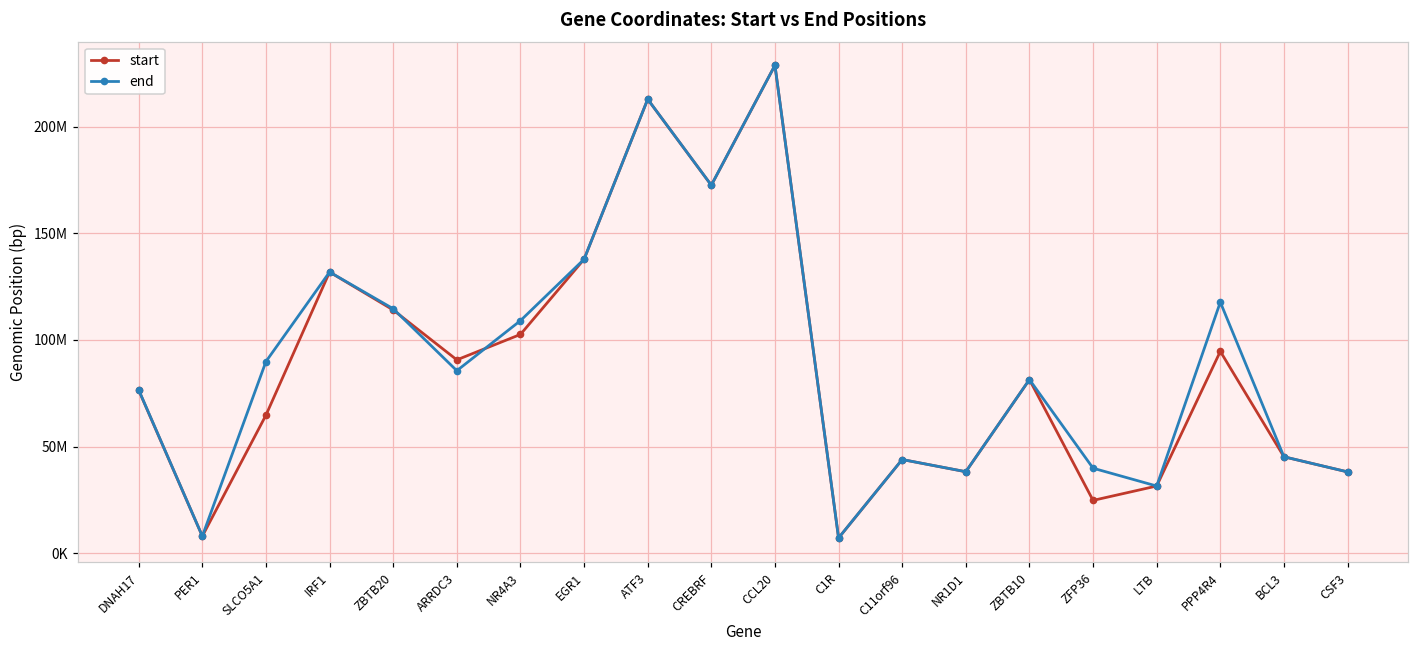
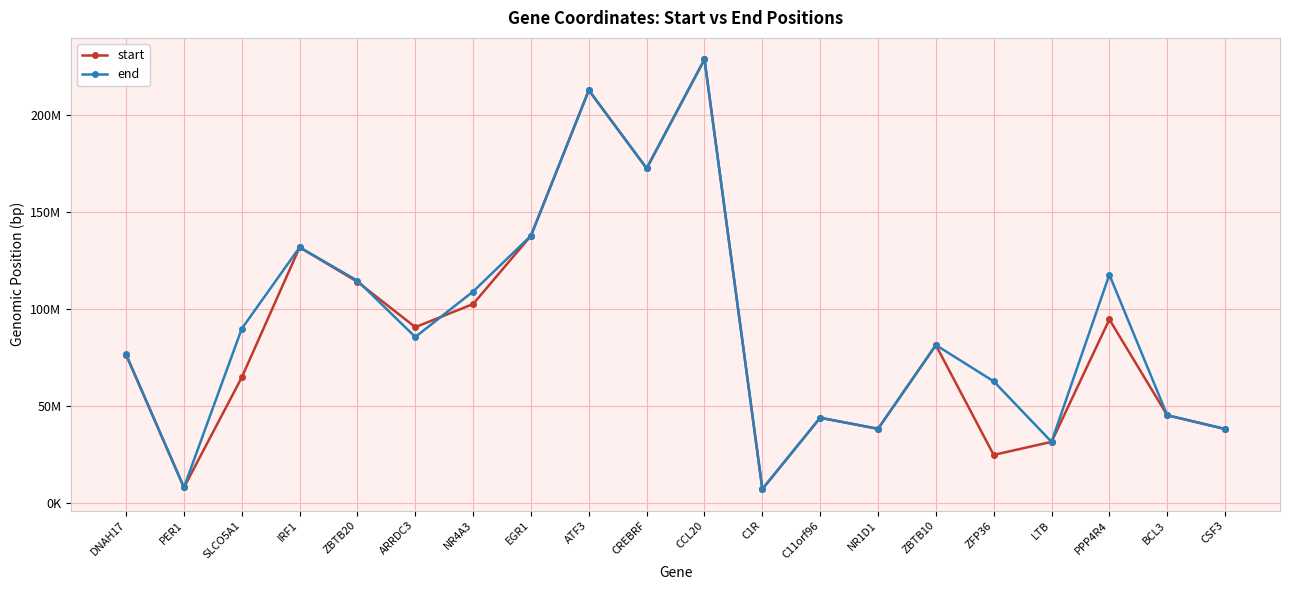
  {
    "start": {
      "SLCO5A1": 65000000,
      "ARRDC3": 91000000,
      "NR4A3": 103000000,
      "ZFP36": 25000000,
      "PPP4R4": 95000000
    },
    "end": {
      "SLCO5A1": 90000000,
      "ARRDC3": 86000000,
      "NR4A3": 109000000,
-     "ZFP36": 40000000,
+     "ZFP36": 63000000,
      "PPP4R4": 118000000
    }
  }
